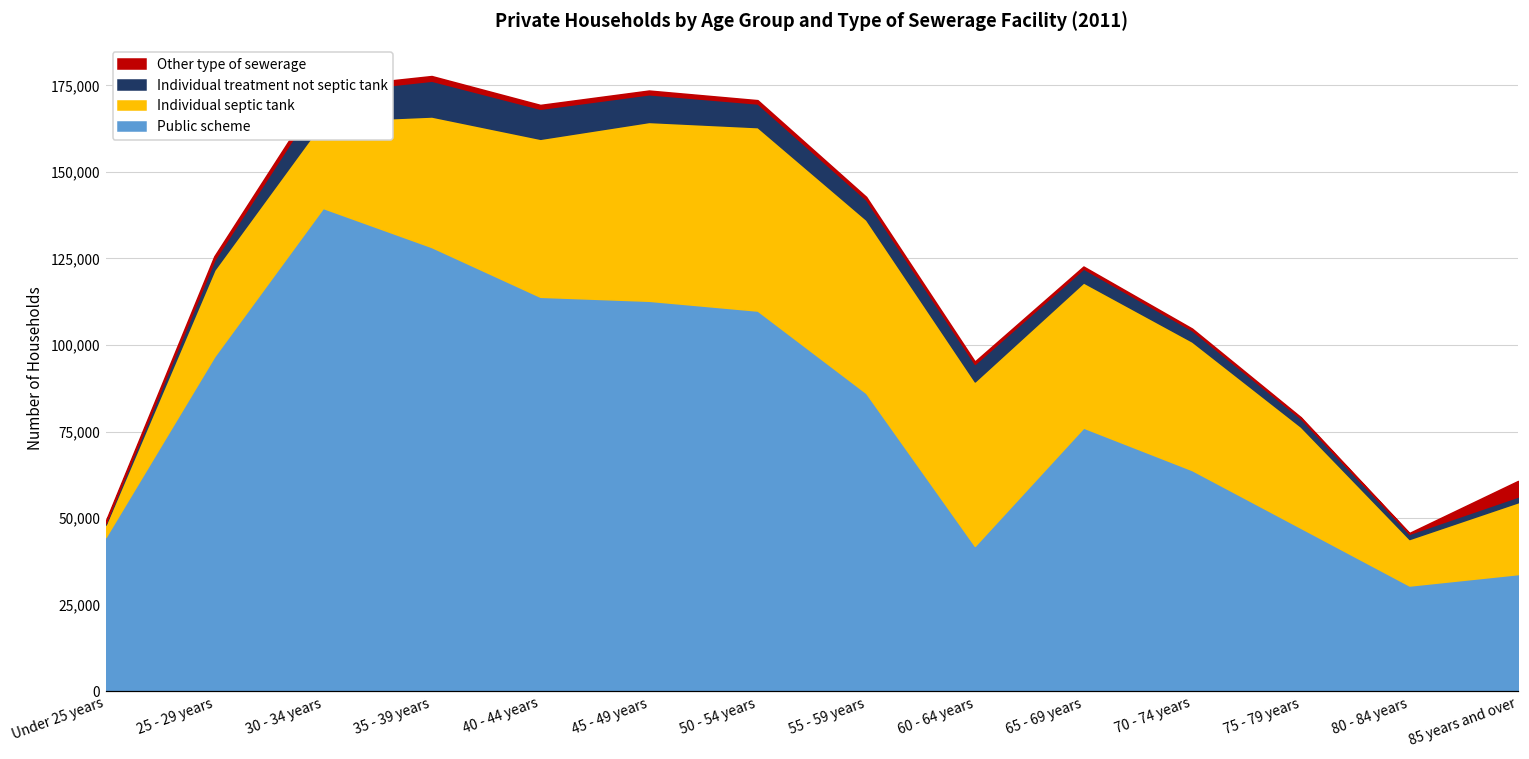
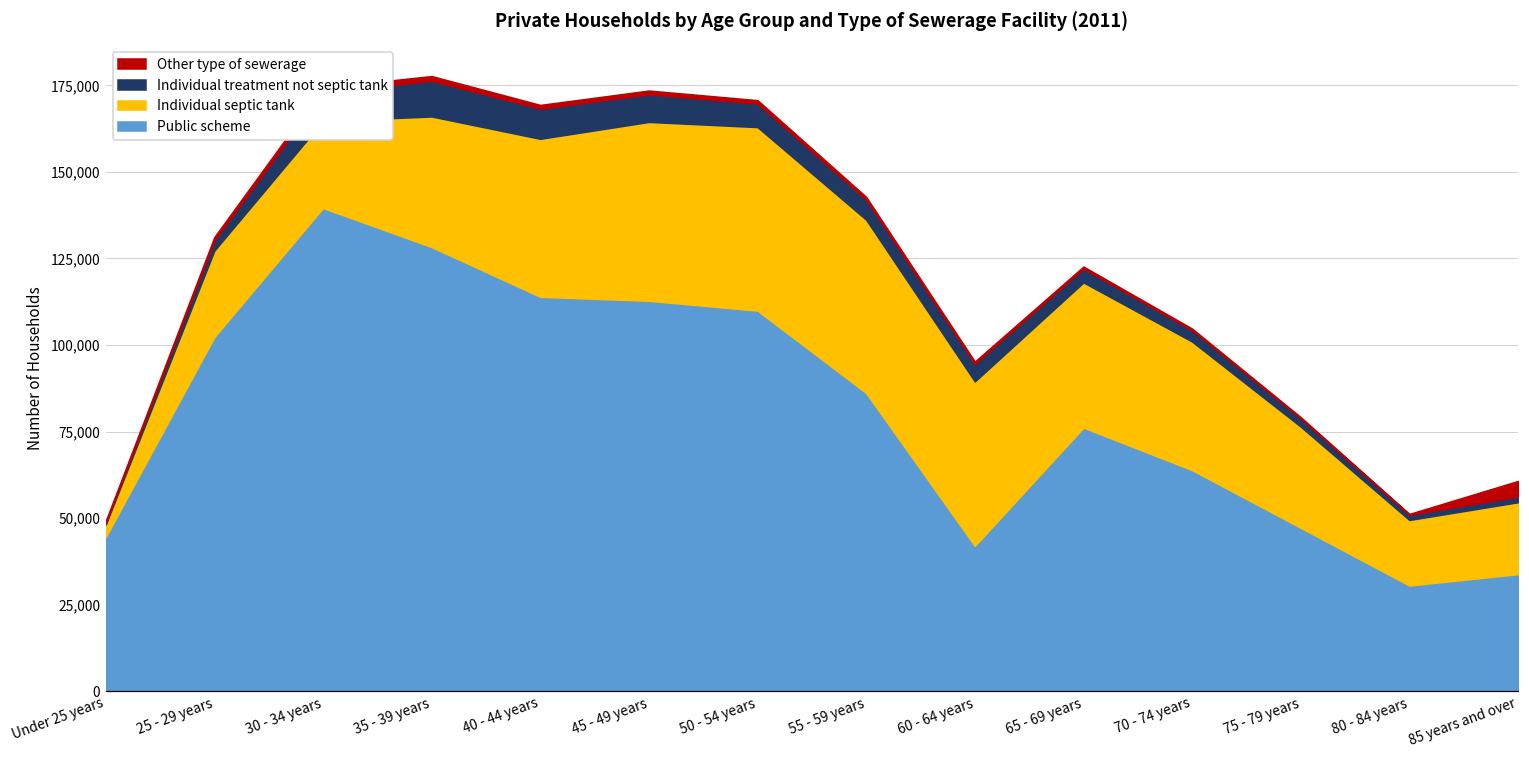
  {
    "Public scheme": {
-     "25 - 29 years": "97,000"
+     "25 - 29 years": "102,000"
    },
    "Individual septic tank": {
-     "80 - 84 years": "13,000"
+     "80 - 84 years": "19,000"
    },
    "Other type of sewerage": {
      "25 - 29 years": "1,000",
      "35 - 39 years": "1,000",
      "40 - 44 years": "1,000",
      "45 - 49 years": "1,000",
      "50 - 54 years": "1,000",
      "85 years and over": "4,000"
    }
  }
